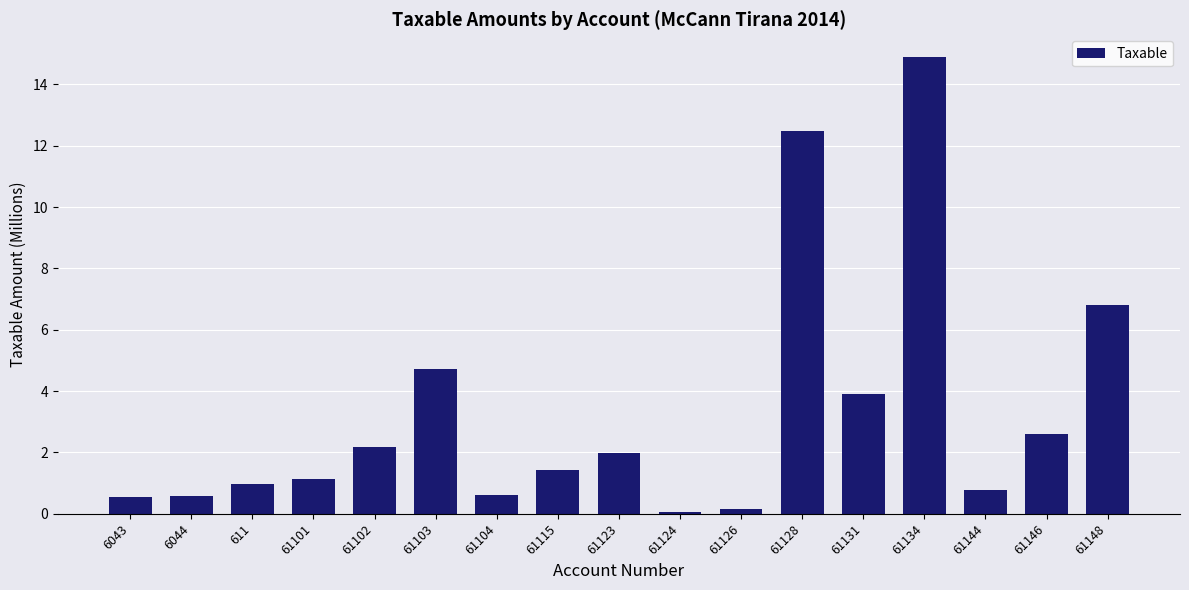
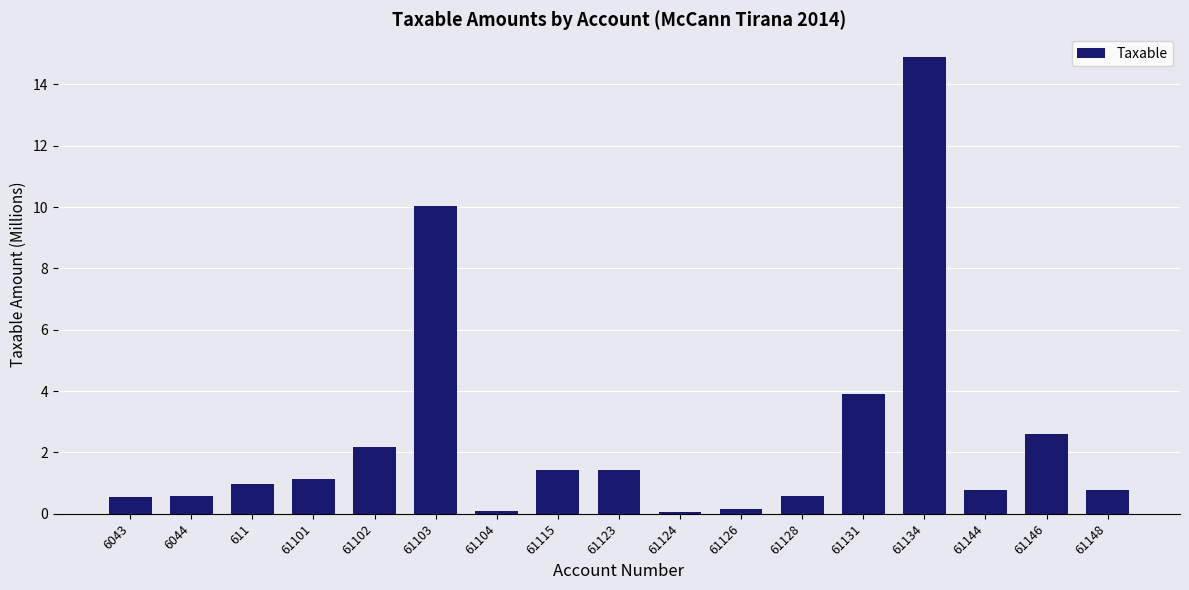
  {
    "6043": 0.6,
    "6044": 0.6,
    "611": 1.0,
    "61101": 1.1,
    "61102": 2.2,
-   "61103": 4.7,
-   "61104": 0.6,
+   "61103": 10.0,
+   "61104": 0.1,
    "61115": 1.4,
-   "61123": 2.0,
+   "61123": 1.4,
    "61126": 0.2,
-   "61128": 12.5,
+   "61128": 0.6,
    "61131": 3.9,
    "61134": 14.9,
    "61144": 0.8,
    "61146": 2.6,
-   "61148": 6.8
+   "61148": 0.8
  }
